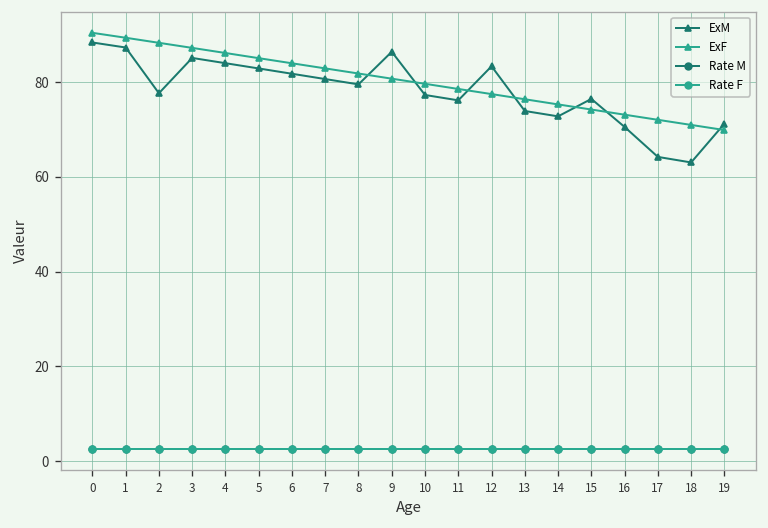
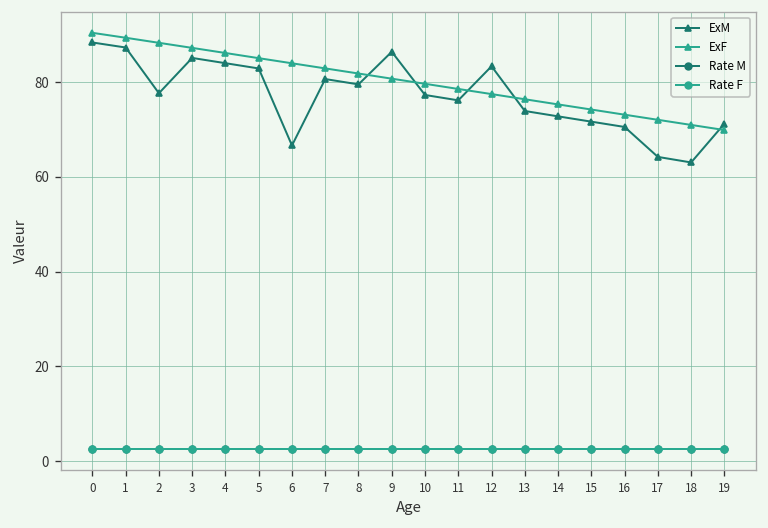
  {
    "ExM": {
      "0": 88,
      "1": 87,
      "2": 78,
      "3": 85,
      "4": 84,
      "5": 83,
-     "6": 82,
+     "6": 67,
      "7": 81,
      "8": 80,
      "9": 86,
      "10": 77,
      "11": 76,
      "12": 83,
      "13": 74,
      "14": 73,
-     "15": 76,
+     "15": 72,
      "16": 71,
      "17": 64,
      "18": 63,
      "19": 71
    }
  }
